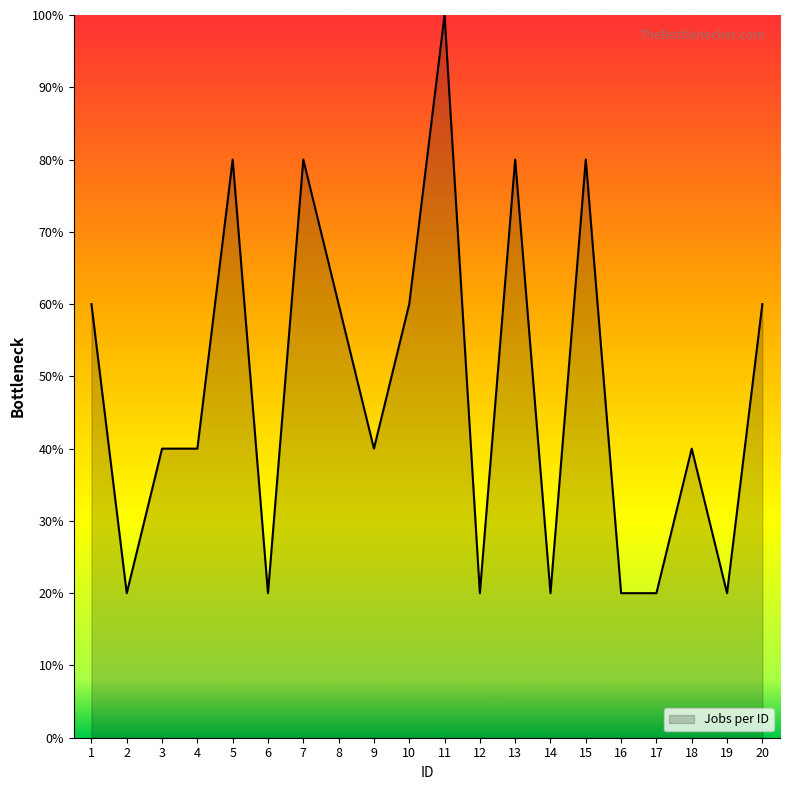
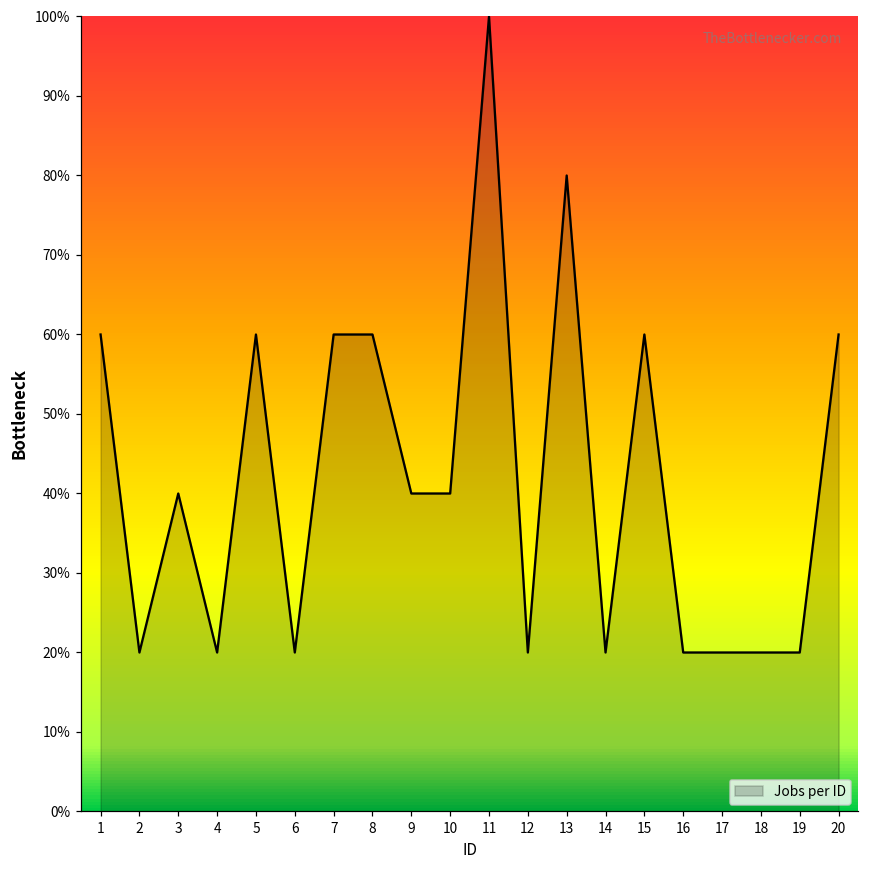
  {
    "1": "60%",
    "2": "20%",
    "3": "40%",
-   "4": "40%",
-   "5": "80%",
+   "4": "20%",
+   "5": "60%",
    "6": "20%",
-   "7": "80%",
+   "7": "60%",
    "8": "60%",
    "9": "40%",
-   "10": "60%",
+   "10": "40%",
    "11": "100%",
    "12": "20%",
    "13": "80%",
    "14": "20%",
-   "15": "80%",
+   "15": "60%",
    "16": "20%",
    "17": "20%",
-   "18": "40%",
+   "18": "20%",
    "19": "20%",
    "20": "60%"
  }
